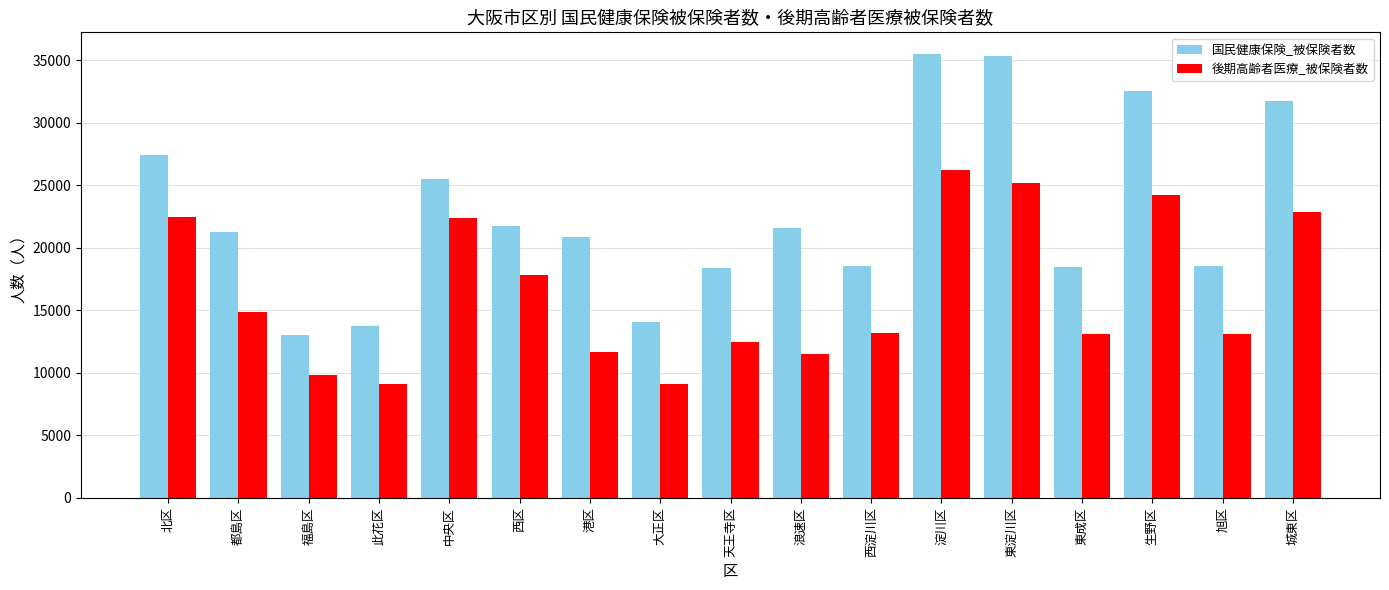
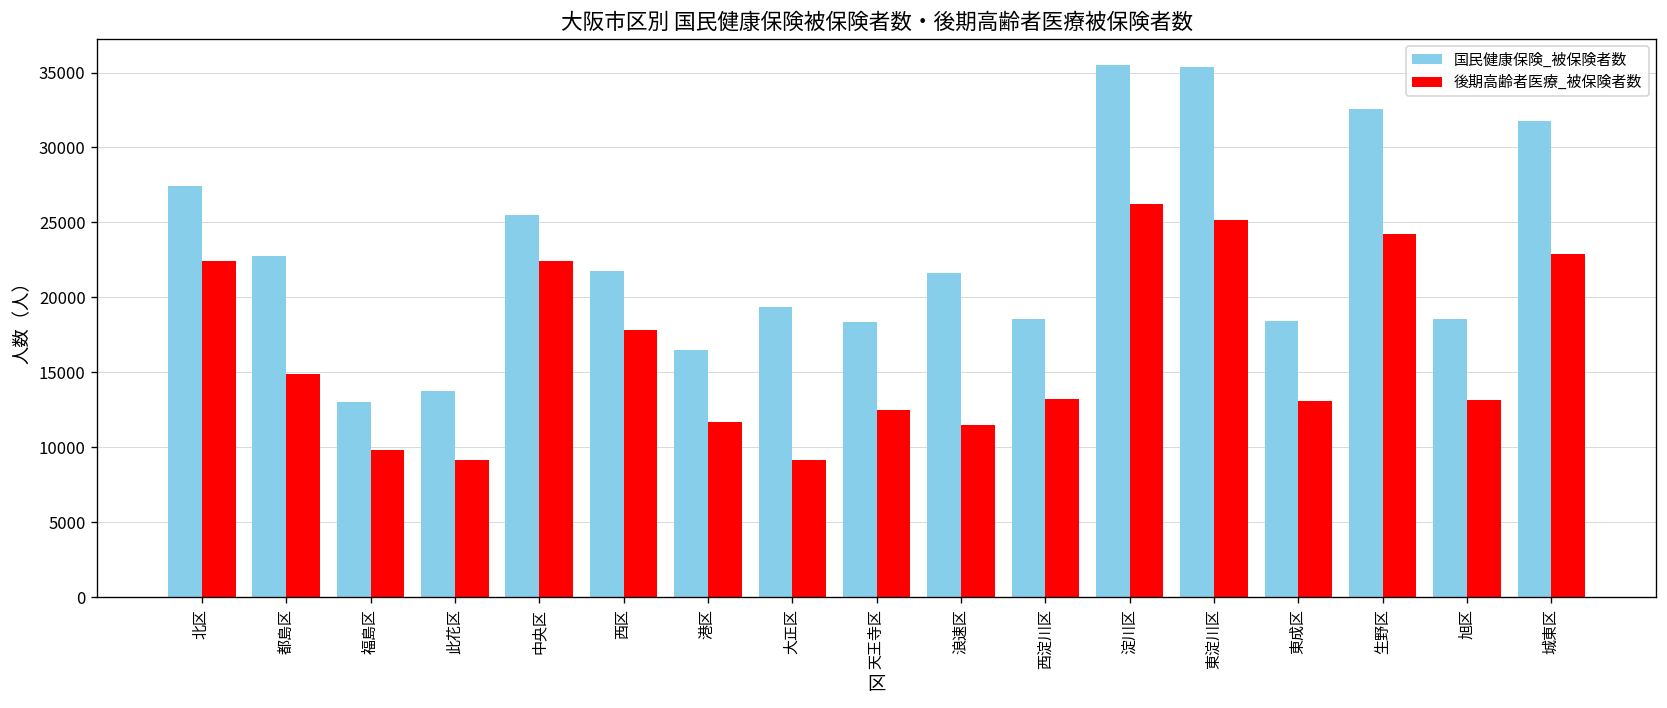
  {
    "国民健康保険_被保険者数": {
      "北区": 27400,
-     "都島区": 21300,
+     "都島区": 22700,
      "福島区": 13000,
      "此花区": 13700,
      "中央区": 25500,
      "西区": 21700,
-     "港区": 20900,
-     "大正区": 14100,
+     "港区": 16500,
+     "大正区": 19300,
      "天王寺区": 18400,
      "浪速区": 21600,
      "西淀川区": 18500,
      "淀川区": 35500,
      "東淀川区": 35400,
      "東成区": 18400,
      "生野区": 32500,
      "旭区": 18500,
      "城東区": 31800
    },
    "後期高齢者医療_被保険者数": {
      "北区": 22400,
      "都島区": 14900,
      "福島区": 9800,
      "此花区": 9100,
      "中央区": 22400,
      "西区": 17900,
      "港区": 11700,
      "大正区": 9100,
      "天王寺区": 12500,
      "浪速区": 11500,
      "西淀川区": 13200,
      "淀川区": 26200,
      "東淀川区": 25200,
      "東成区": 13100,
      "生野区": 24200,
      "旭区": 13100,
      "城東区": 22900
    }
  }
